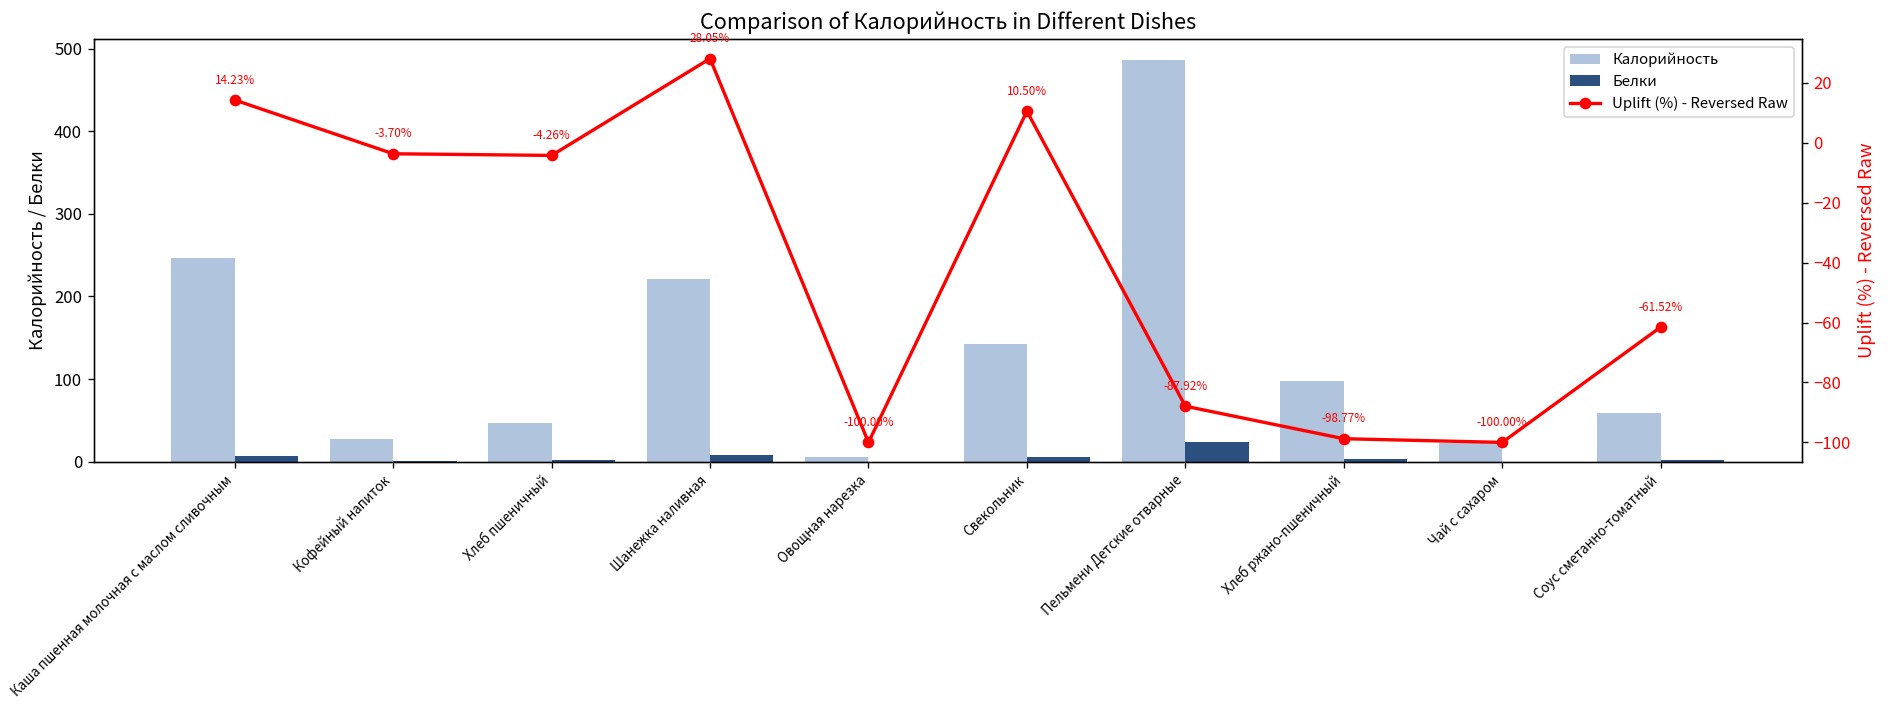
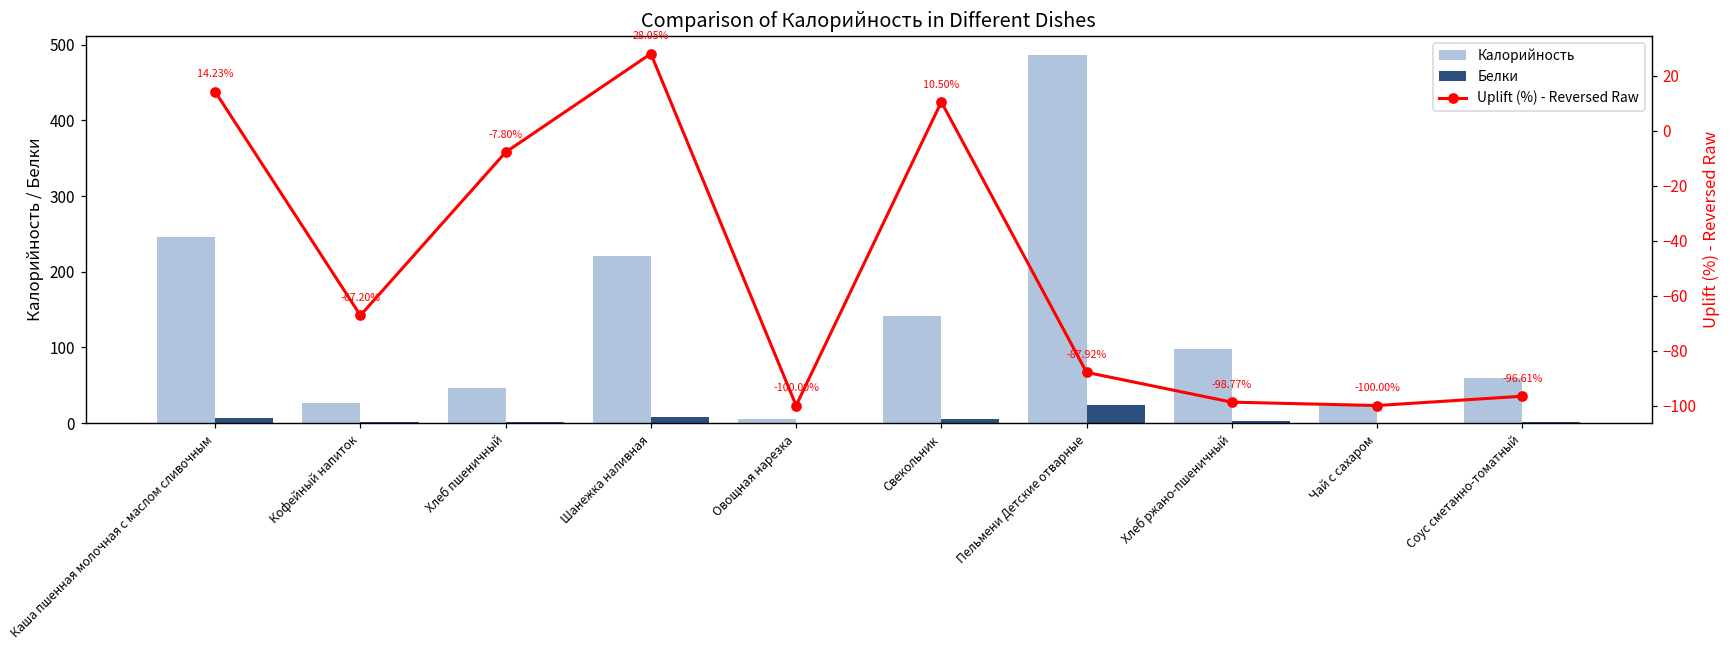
  {
    "Uplift (%) - Reversed Raw": {
      "Каша пшенная молочная с маслом сливочным": "14.23%",
-     "Кофейный напиток": "-3.70%",
-     "Хлеб пшеничный": "-4.26%",
+     "Кофейный напиток": "-67.20%",
+     "Хлеб пшеничный": "-7.80%",
      "Шанежка наливная": "28.05%",
      "Овощная нарезка": "-100.00%",
      "Свекольник": "10.50%",
      "Пельмени Детские отварные": "-87.92%",
      "Хлеб ржано-пшеничный": "-98.77%",
      "Чай с сахаром": "-100.00%",
-     "Соус сметанно-томатный": "-61.52%"
+     "Соус сметанно-томатный": "-96.61%"
    }
  }
